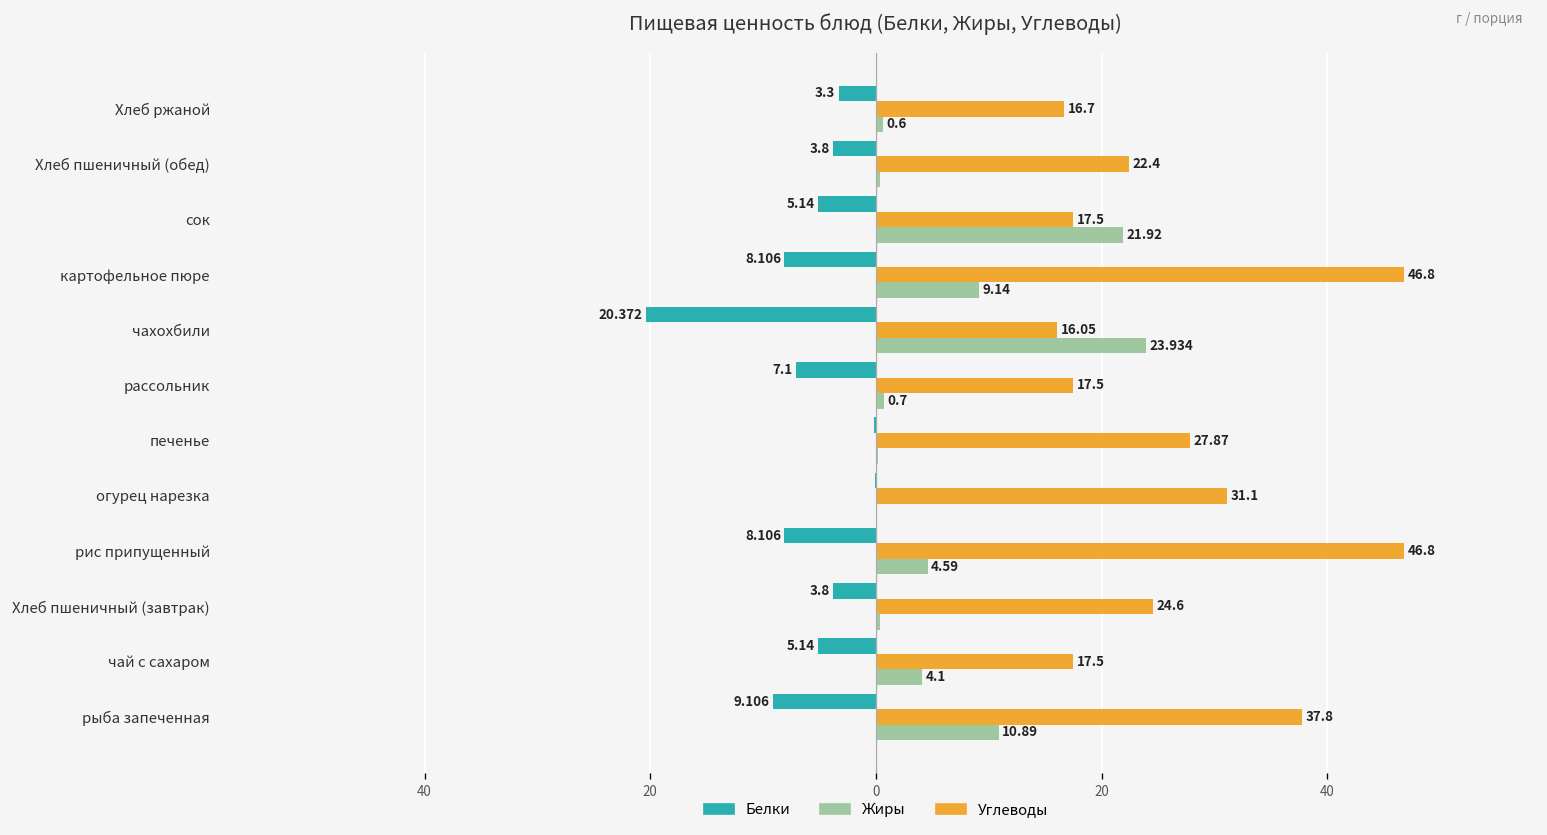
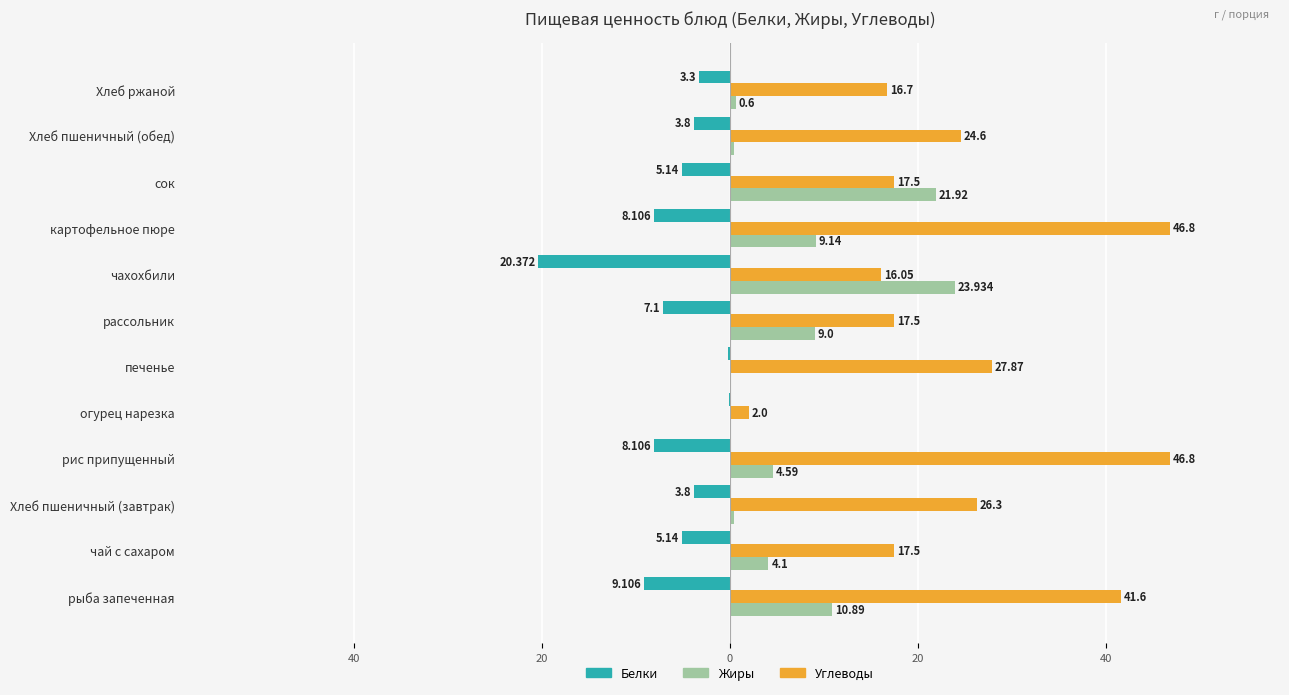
  {
    "Углеводы": {
      "Хлеб ржаной": 16.7,
-     "Хлеб пшеничный (обед)": 22.4,
+     "Хлеб пшеничный (обед)": 24.6,
      "сок": 17.5,
      "картофельное пюре": 46.8,
      "чахохбили": 16.05,
      "рассольник": 17.5,
      "печенье": 27.87,
-     "огурец нарезка": 31.1,
+     "огурец нарезка": 2.0,
      "рис припущенный": 46.8,
-     "Хлеб пшеничный (завтрак)": 24.6,
+     "Хлеб пшеничный (завтрак)": 26.3,
      "чай с сахаром": 17.5,
-     "рыба запеченная": 37.8
+     "рыба запеченная": 41.6
    },
    "Жиры": {
      "Хлеб ржаной": 0.6,
      "сок": 21.92,
      "картофельное пюре": 9.14,
      "чахохбили": 23.934,
-     "рассольник": 0.7,
+     "рассольник": 9.0,
      "рис припущенный": 4.59,
      "чай с сахаром": 4.1,
      "рыба запеченная": 10.89
    }
  }
